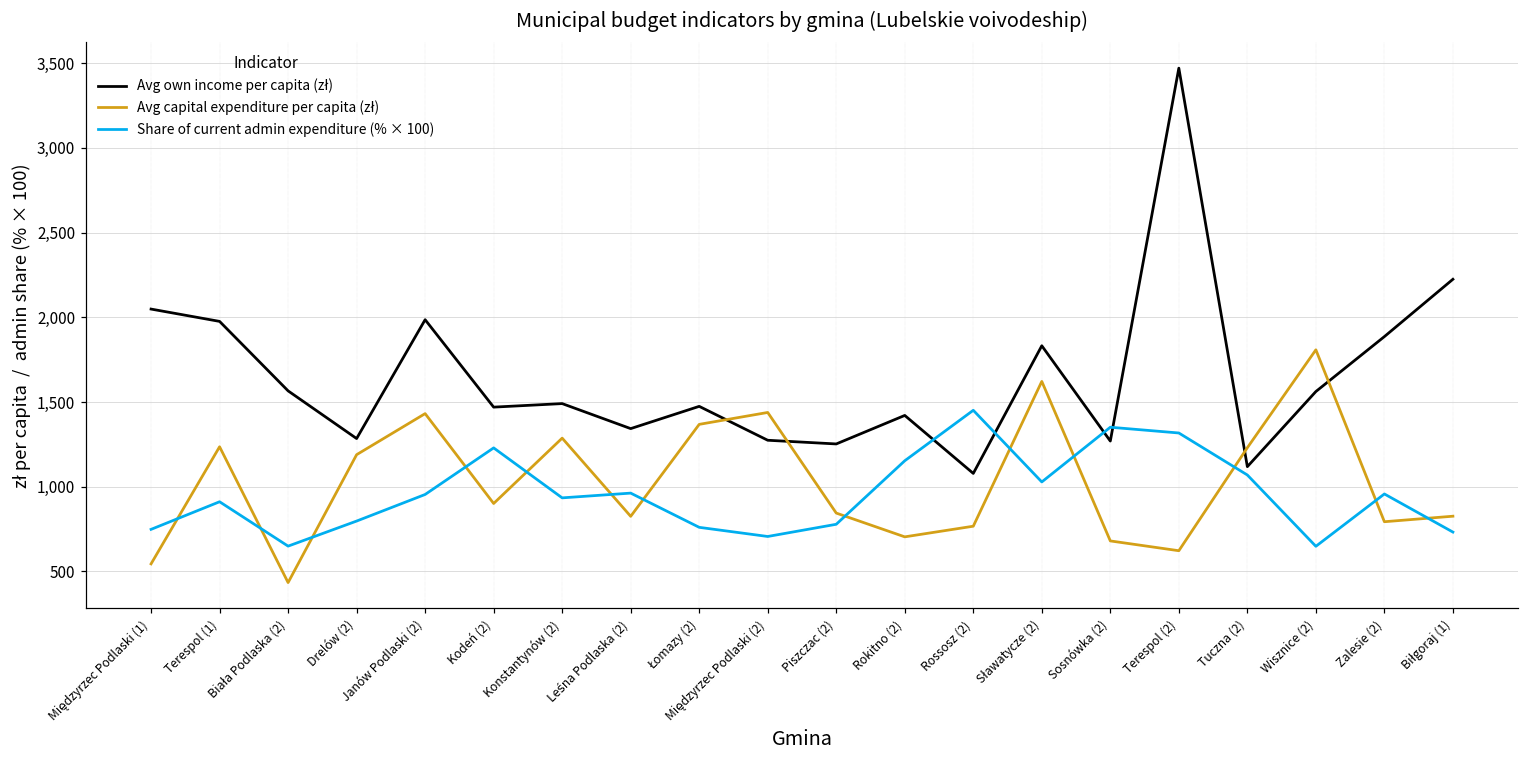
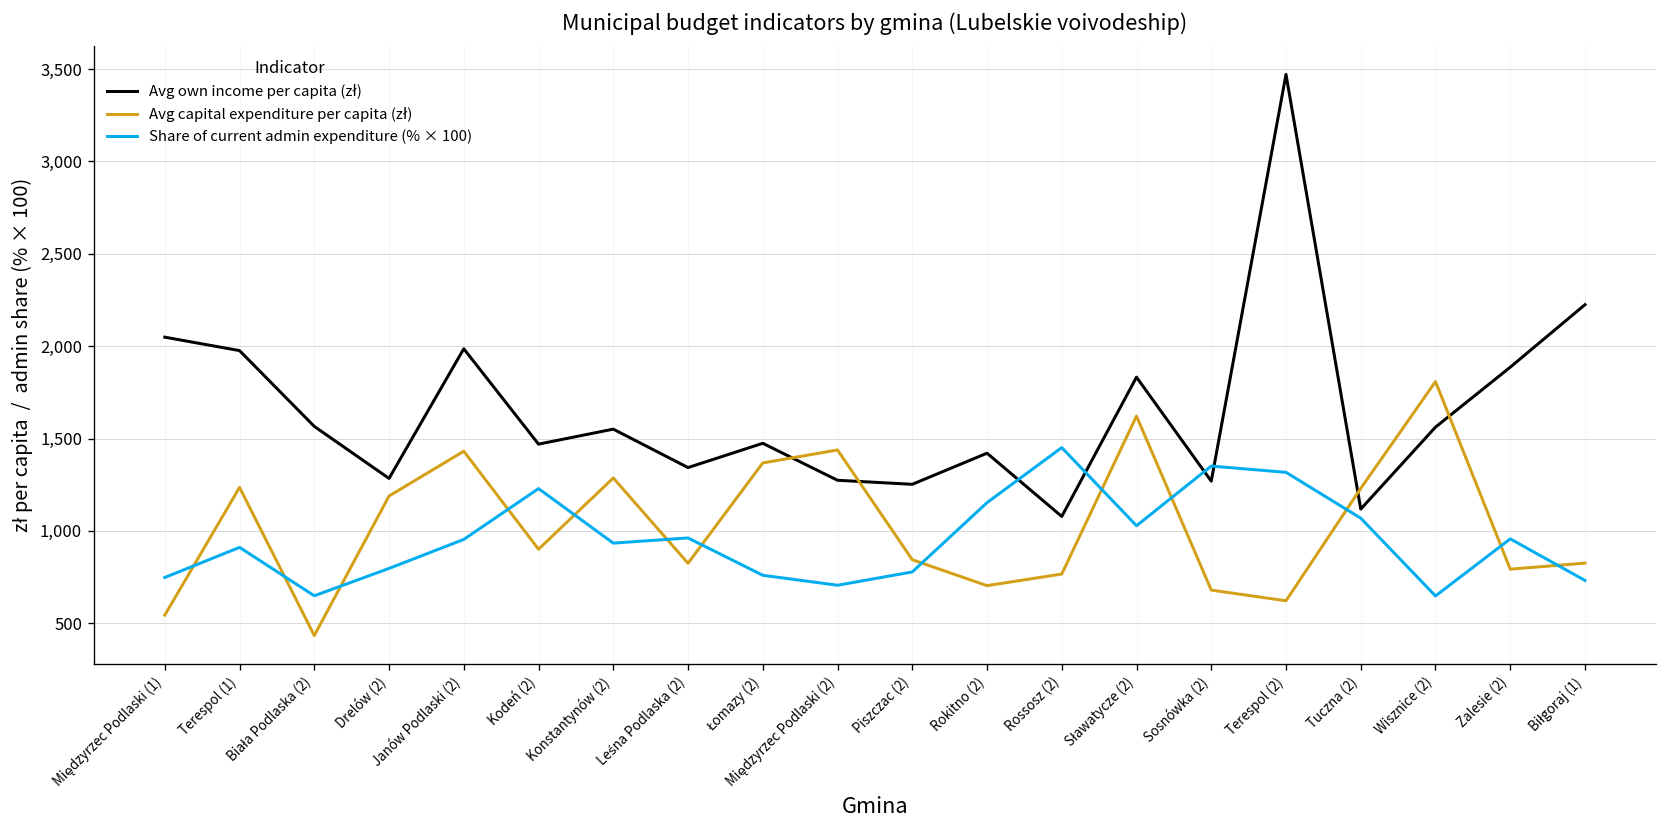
  {
    "Avg own income per capita (zł)": {
      "Międzyrzec Podlaski (1)": "2,050",
      "Terespol (1)": "1,980",
      "Biała Podlaska (2)": "1,570",
      "Drelów (2)": "1,280",
      "Janów Podlaski (2)": "1,990",
      "Kodeń (2)": "1,470",
-     "Konstantynów (2)": "1,490",
+     "Konstantynów (2)": "1,550",
      "Leśna Podlaska (2)": "1,340",
      "Łomazy (2)": "1,470",
      "Międzyrzec Podlaski (2)": "1,270",
      "Piszczac (2)": "1,250",
      "Rokitno (2)": "1,420",
      "Rossosz (2)": "1,080",
      "Sławatycze (2)": "1,830",
      "Sosnówka (2)": "1,270",
      "Terespol (2)": "3,470",
      "Tuczna (2)": "1,120",
      "Wisznice (2)": "1,560",
      "Zalesie (2)": "1,890",
      "Biłgoraj (1)": "2,220"
    },
    "Avg capital expenditure per capita (zł)": {
      "Międzyrzec Podlaski (1)": "540",
      "Terespol (1)": "1,240",
      "Biała Podlaska (2)": "430",
      "Drelów (2)": "1,190",
      "Janów Podlaski (2)": "1,430",
      "Kodeń (2)": "900",
      "Konstantynów (2)": "1,290",
      "Leśna Podlaska (2)": "820",
      "Łomazy (2)": "1,370",
      "Międzyrzec Podlaski (2)": "1,440",
      "Piszczac (2)": "840",
      "Rokitno (2)": "700",
      "Rossosz (2)": "770",
      "Sławatycze (2)": "1,620",
      "Sosnówka (2)": "680",
      "Terespol (2)": "620",
      "Tuczna (2)": "1,230",
      "Wisznice (2)": "1,810",
      "Zalesie (2)": "790",
      "Biłgoraj (1)": "830"
    },
    "Share of current admin expenditure (% × 100)": {
      "Międzyrzec Podlaski (1)": "750",
      "Terespol (1)": "910",
      "Biała Podlaska (2)": "650",
      "Drelów (2)": "800",
      "Janów Podlaski (2)": "950",
      "Kodeń (2)": "1,230",
      "Konstantynów (2)": "930",
      "Leśna Podlaska (2)": "960",
      "Łomazy (2)": "760",
      "Międzyrzec Podlaski (2)": "710",
      "Piszczac (2)": "780",
      "Rokitno (2)": "1,150",
      "Rossosz (2)": "1,450",
      "Sławatycze (2)": "1,030",
      "Sosnówka (2)": "1,350",
      "Terespol (2)": "1,320",
      "Tuczna (2)": "1,070",
      "Wisznice (2)": "650",
      "Zalesie (2)": "960",
      "Biłgoraj (1)": "730"
    }
  }
